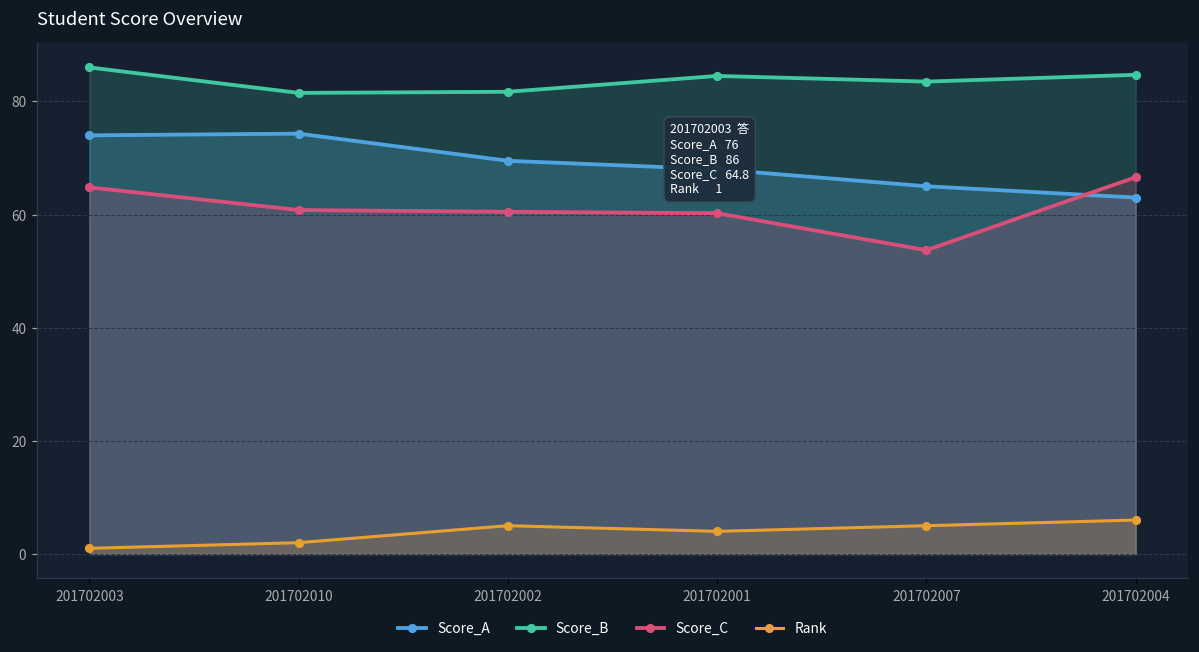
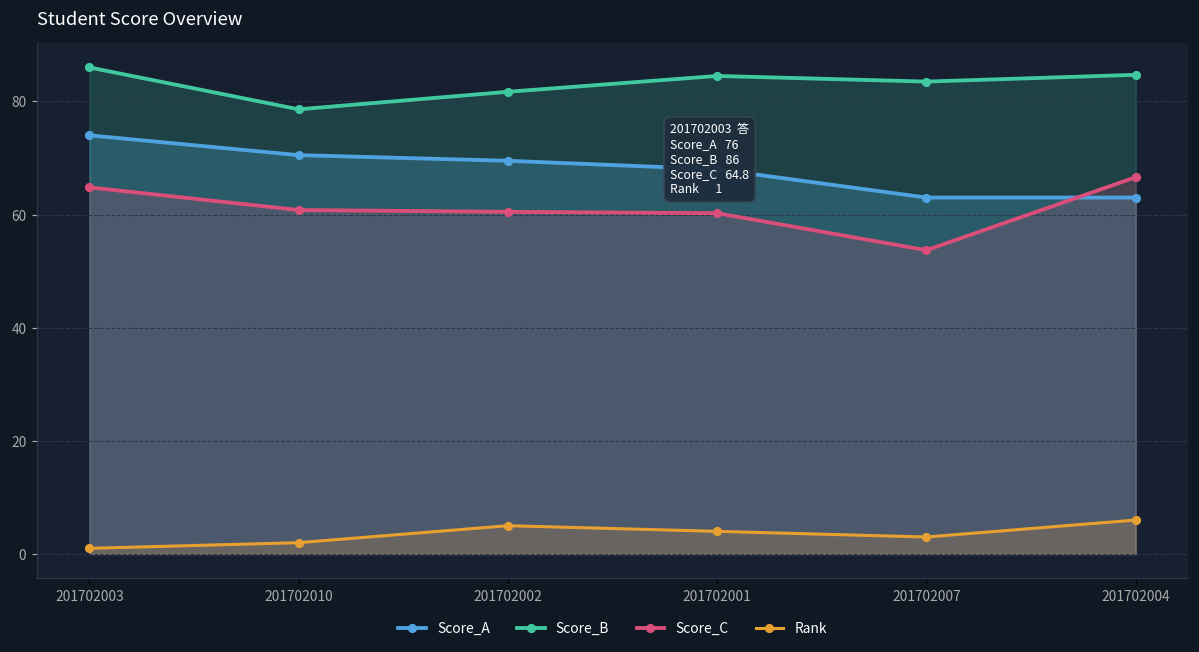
  {
    "Score_A": {
      "201702003": 74,
-     "201702010": 74,
+     "201702010": 71,
      "201702002": 70,
-     "201702007": 65,
+     "201702007": 63,
      "201702004": 63
    },
    "Score_B": {
      "201702003": 86,
-     "201702010": 82,
+     "201702010": 79,
      "201702002": 82,
      "201702001": 85,
      "201702007": 84,
      "201702004": 85
    },
    "Score_C": {
      "201702003": 65,
      "201702010": 61,
      "201702002": 60,
      "201702001": 60,
      "201702007": 54,
      "201702004": 67
    },
    "Rank": {
      "201702003": 1,
      "201702010": 2,
      "201702002": 5,
      "201702001": 4,
-     "201702007": 5,
+     "201702007": 3,
      "201702004": 6
    }
  }
